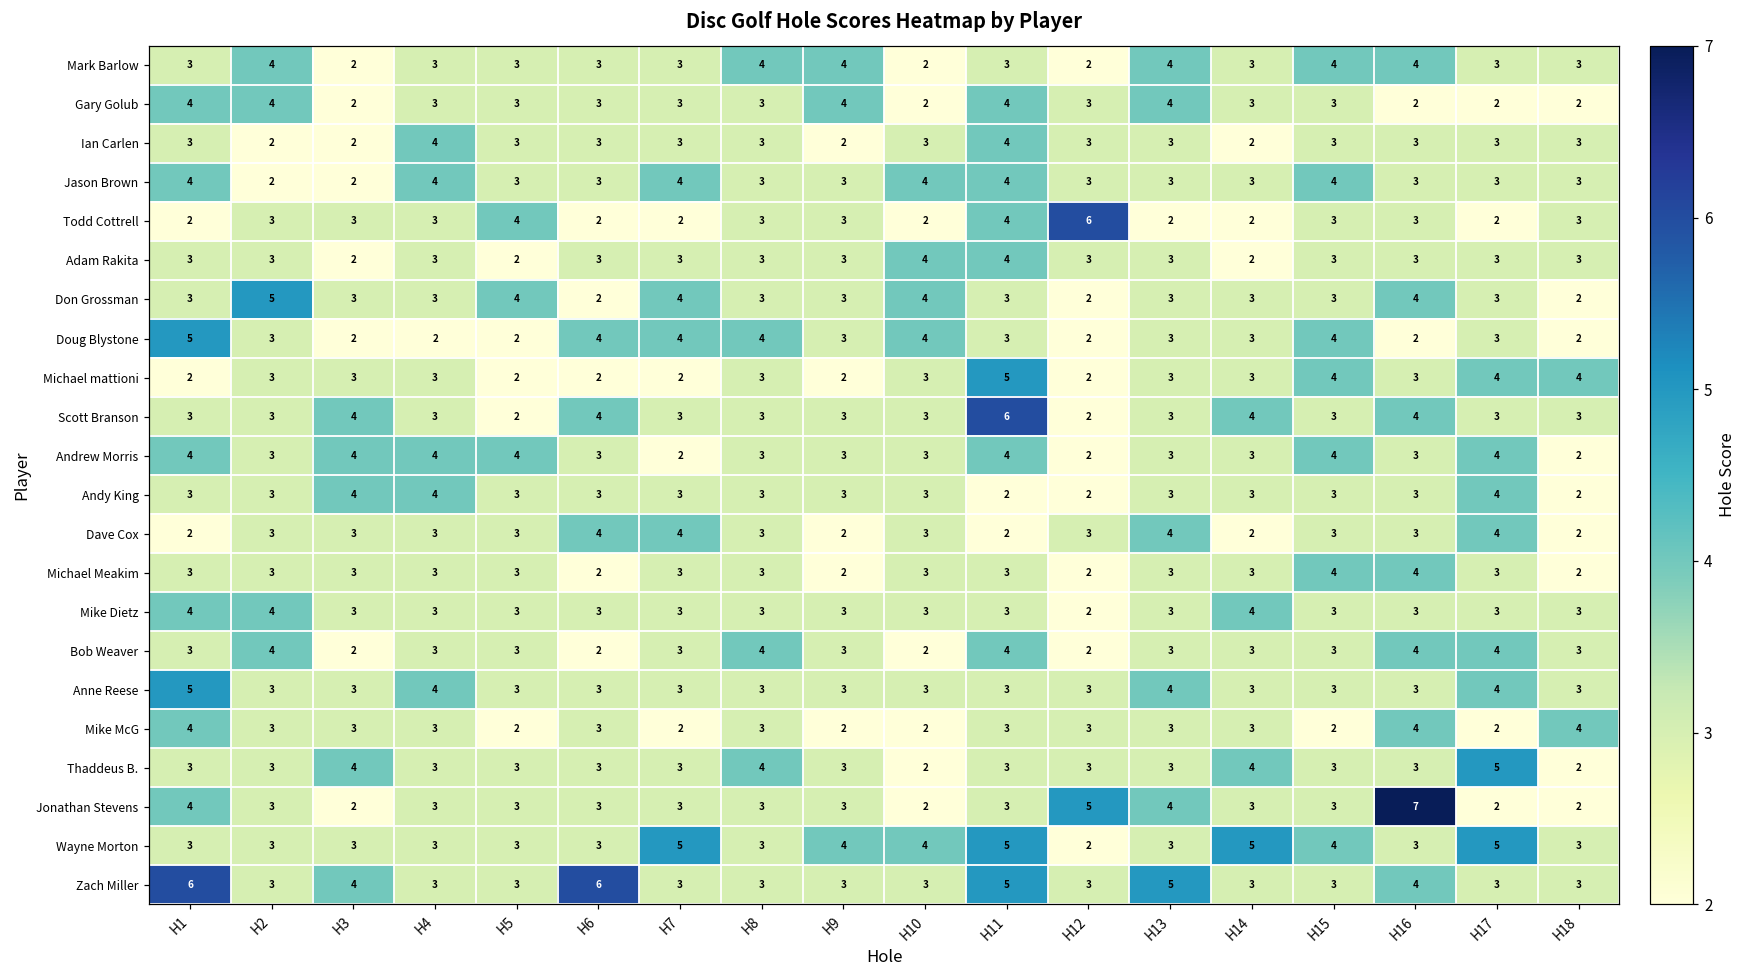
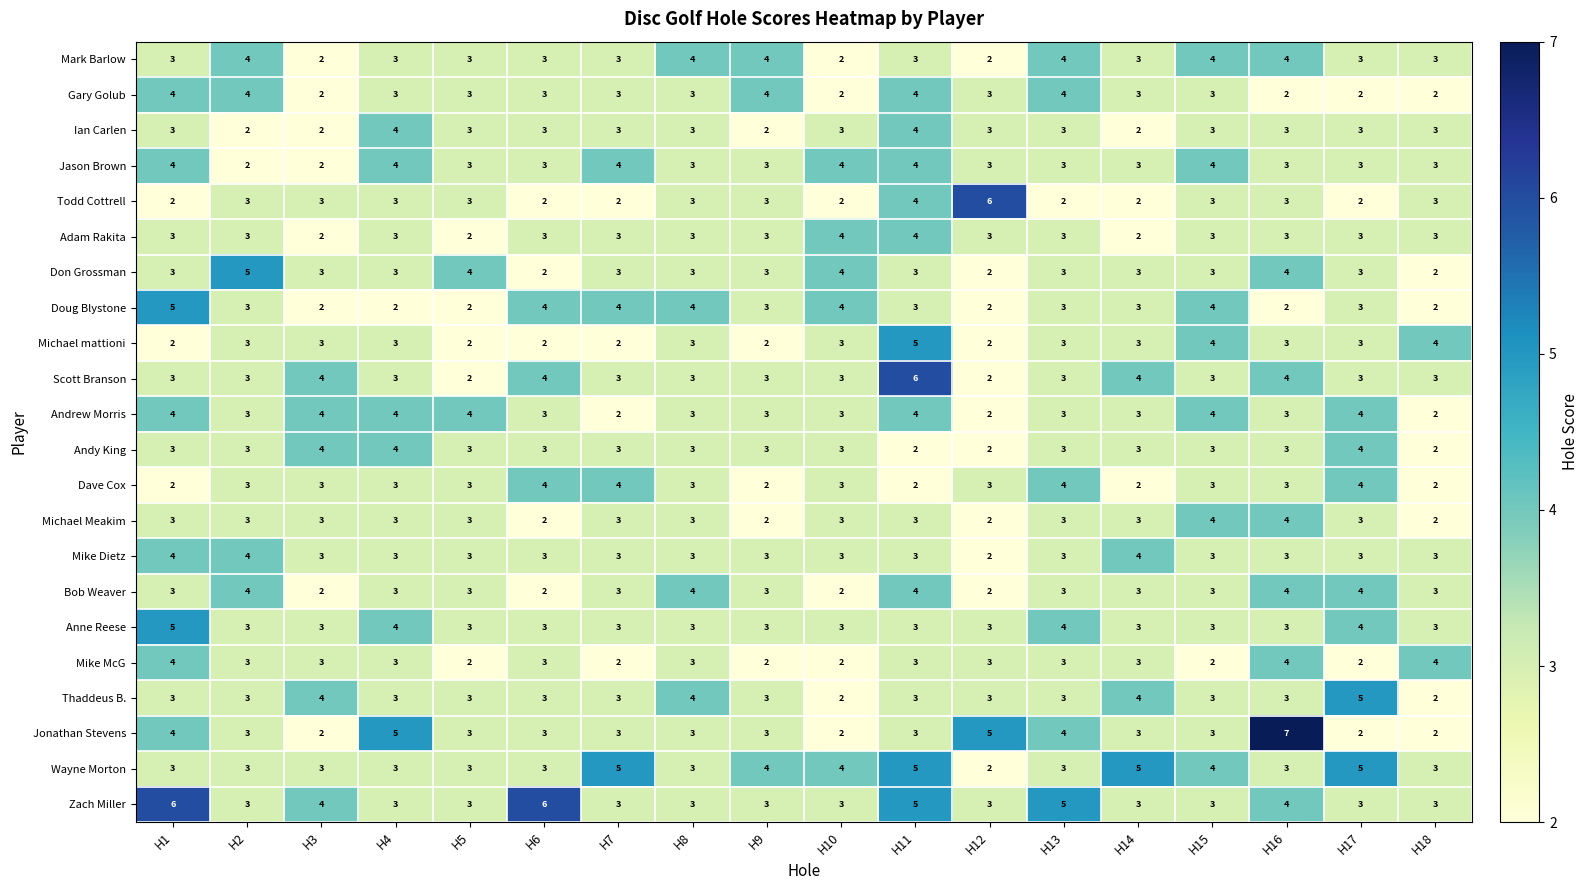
  {
    "Todd Cottrell": {
      "H1": 2,
      "H2": 3,
      "H3": 3,
      "H4": 3,
-     "H5": 4,
+     "H5": 3,
      "H6": 2,
      "H7": 2,
      "H8": 3,
      "H9": 3,
      "H10": 2,
      "H11": 4,
      "H12": 6,
      "H13": 2,
      "H14": 2,
      "H15": 3,
      "H16": 3,
      "H17": 2,
      "H18": 3
    },
    "Don Grossman": {
      "H1": 3,
      "H2": 5,
      "H3": 3,
      "H4": 3,
      "H5": 4,
      "H6": 2,
-     "H7": 4,
+     "H7": 3,
      "H8": 3,
      "H9": 3,
      "H10": 4,
      "H11": 3,
      "H12": 2,
      "H13": 3,
      "H14": 3,
      "H15": 3,
      "H16": 4,
      "H17": 3,
      "H18": 2
    },
    "Michael mattioni": {
      "H1": 2,
      "H2": 3,
      "H3": 3,
      "H4": 3,
      "H5": 2,
      "H6": 2,
      "H7": 2,
      "H8": 3,
      "H9": 2,
      "H10": 3,
      "H11": 5,
      "H12": 2,
      "H13": 3,
      "H14": 3,
      "H15": 4,
      "H16": 3,
-     "H17": 4,
+     "H17": 3,
      "H18": 4
    },
    "Jonathan Stevens": {
      "H1": 4,
      "H2": 3,
      "H3": 2,
-     "H4": 3,
+     "H4": 5,
      "H5": 3,
      "H6": 3,
      "H7": 3,
      "H8": 3,
      "H9": 3,
      "H10": 2,
      "H11": 3,
      "H12": 5,
      "H13": 4,
      "H14": 3,
      "H15": 3,
      "H16": 7,
      "H17": 2,
      "H18": 2
    }
  }
